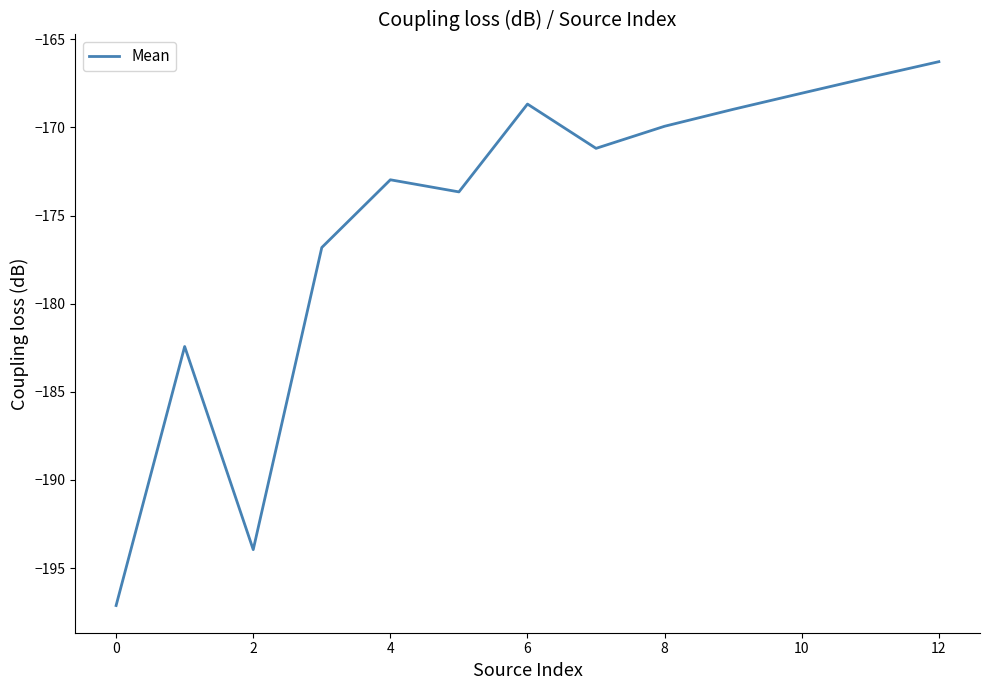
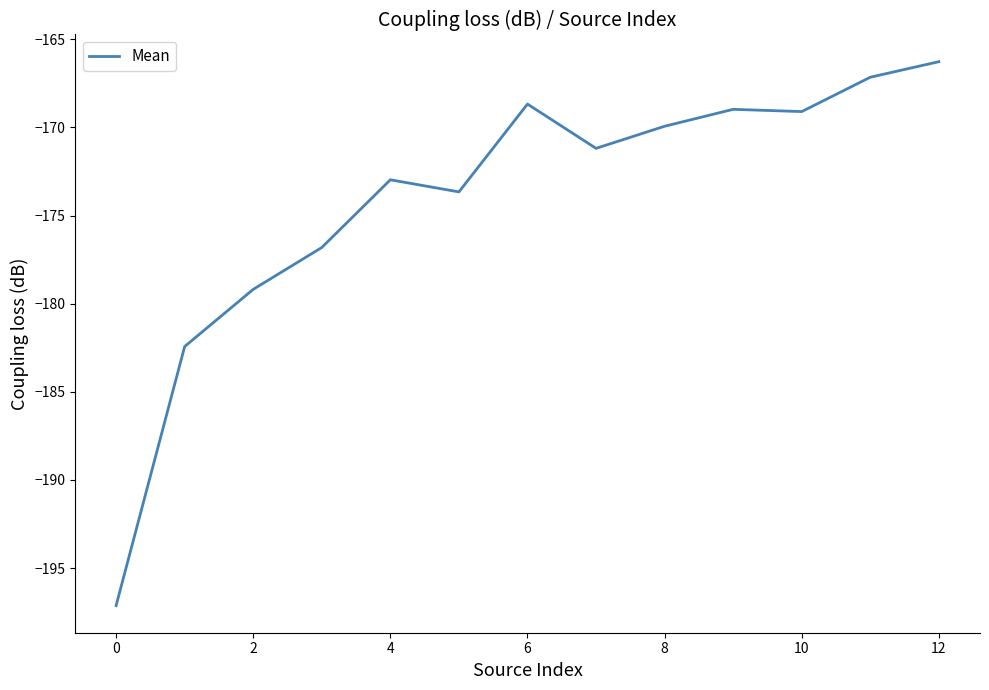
  {
    "0": -197.1,
-   "2": -194.0,
+   "2": -179.2,
    "4": -173.0,
    "6": -168.7,
    "8": -169.9,
-   "10": -168.1,
+   "10": -169.1,
    "12": -166.3
  }
